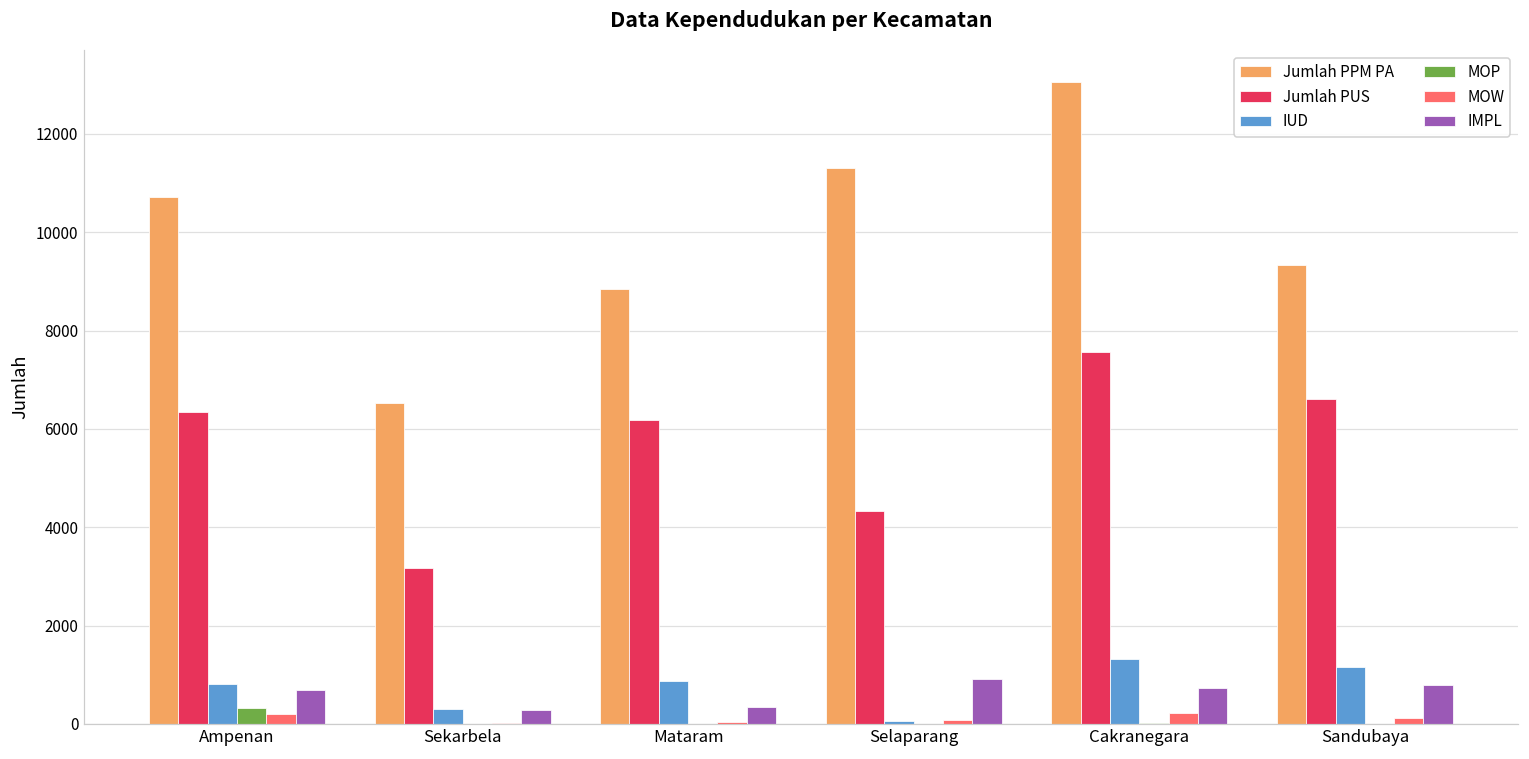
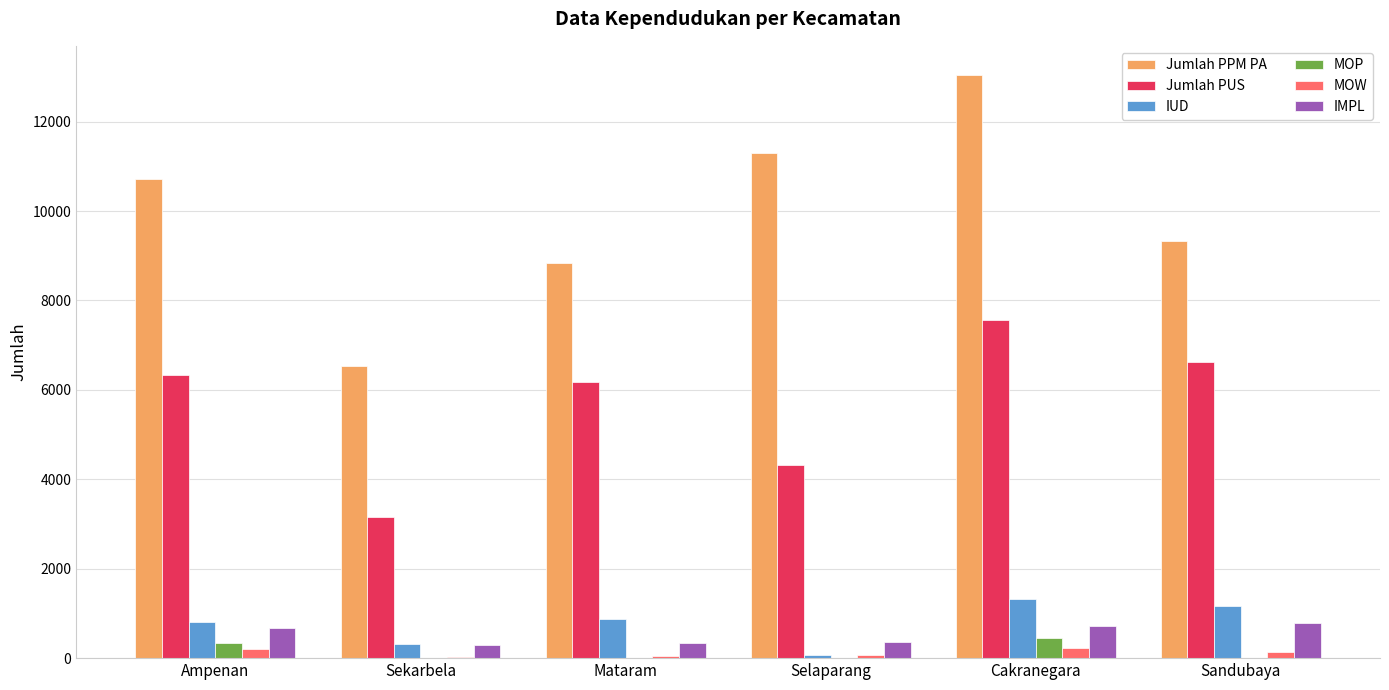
  {
    "Jumlah PUS": {
      "Ampenan": 6300,
      "Sekarbela": 3200,
      "Mataram": 6200,
      "Selaparang": 4300,
      "Cakranegara": 7600,
      "Sandubaya": 6600
    },
    "IUD": {
      "Ampenan": 800,
      "Sekarbela": 300,
      "Mataram": 900,
      "Selaparang": 100,
      "Cakranegara": 1300,
      "Sandubaya": 1200
    },
    "MOP": {
      "Ampenan": 300,
      "Selaparang": 0,
-     "Cakranegara": 0
+     "Cakranegara": 400
    },
    "IMPL": {
      "Ampenan": 700,
      "Sekarbela": 300,
      "Mataram": 300,
-     "Selaparang": 900,
+     "Selaparang": 400,
      "Cakranegara": 700,
      "Sandubaya": 800
    }
  }
